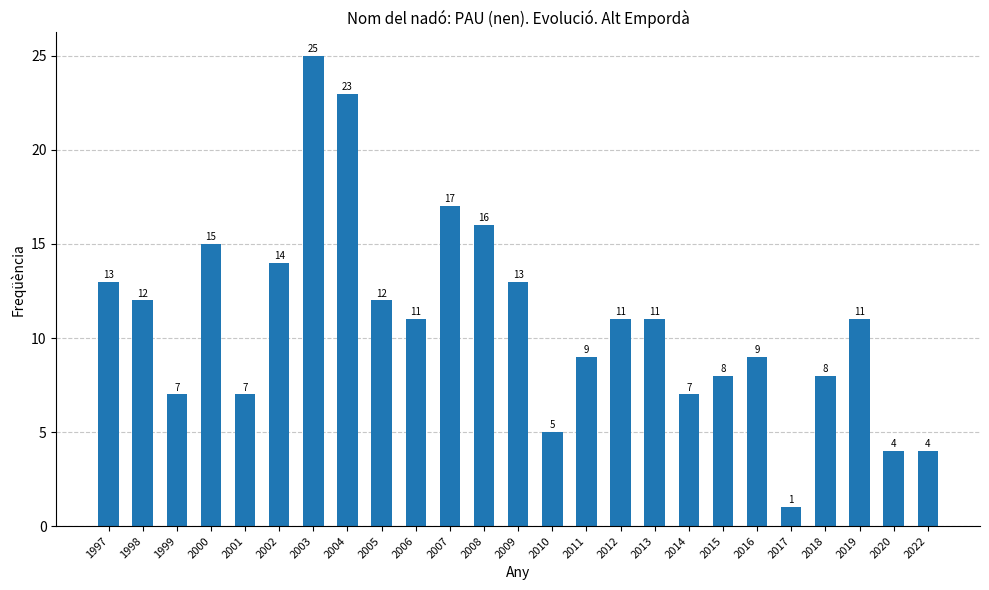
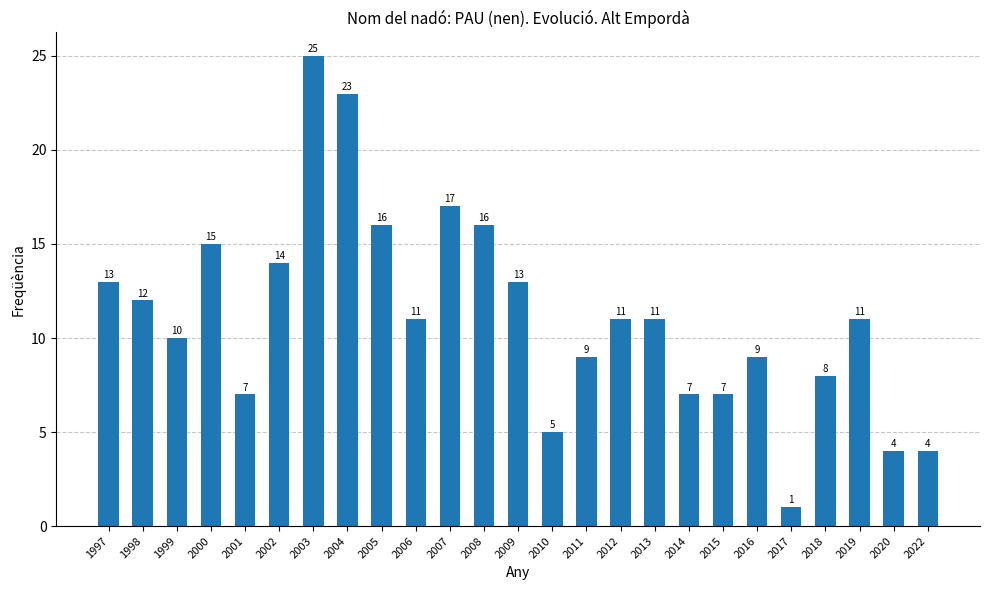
  {
    "1997": 13,
    "1998": 12,
-   "1999": 7,
+   "1999": 10,
    "2000": 15,
    "2001": 7,
    "2002": 14,
    "2003": 25,
    "2004": 23,
-   "2005": 12,
+   "2005": 16,
    "2006": 11,
    "2007": 17,
    "2008": 16,
    "2009": 13,
    "2010": 5,
    "2011": 9,
    "2012": 11,
    "2013": 11,
    "2014": 7,
-   "2015": 8,
+   "2015": 7,
    "2016": 9,
    "2017": 1,
    "2018": 8,
    "2019": 11,
    "2020": 4,
    "2022": 4
  }
